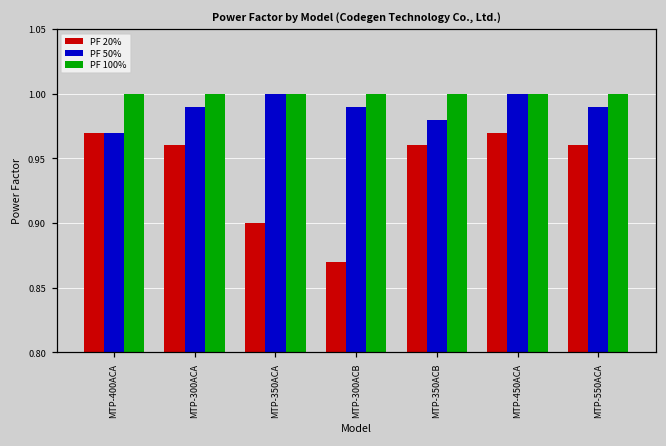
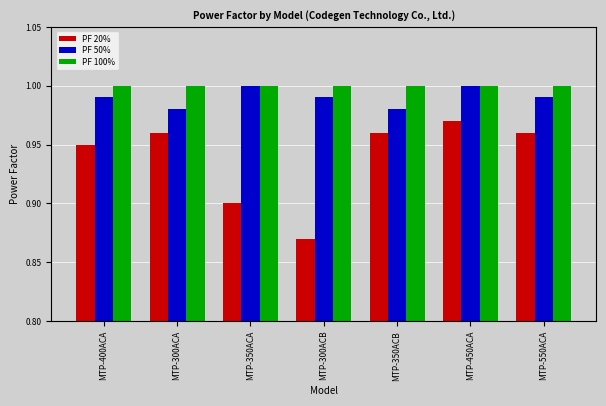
  {
    "PF 20%": {
-     "MTP-400ACA": 0.97,
+     "MTP-400ACA": 0.95,
      "MTP-300ACA": 0.96,
      "MTP-350ACA": 0.90,
      "MTP-300ACB": 0.87,
      "MTP-350ACB": 0.96,
      "MTP-450ACA": 0.97,
      "MTP-550ACA": 0.96
    },
    "PF 50%": {
-     "MTP-400ACA": 0.97,
-     "MTP-300ACA": 0.99,
+     "MTP-400ACA": 0.99,
+     "MTP-300ACA": 0.98,
      "MTP-350ACA": 1.00,
      "MTP-300ACB": 0.99,
      "MTP-350ACB": 0.98,
      "MTP-450ACA": 1.00,
      "MTP-550ACA": 0.99
    },
    "PF 100%": {
      "MTP-400ACA": 1.00,
      "MTP-300ACA": 1.00,
      "MTP-350ACA": 1.00,
      "MTP-300ACB": 1.00,
      "MTP-350ACB": 1.00,
      "MTP-450ACA": 1.00,
      "MTP-550ACA": 1.00
    }
  }
